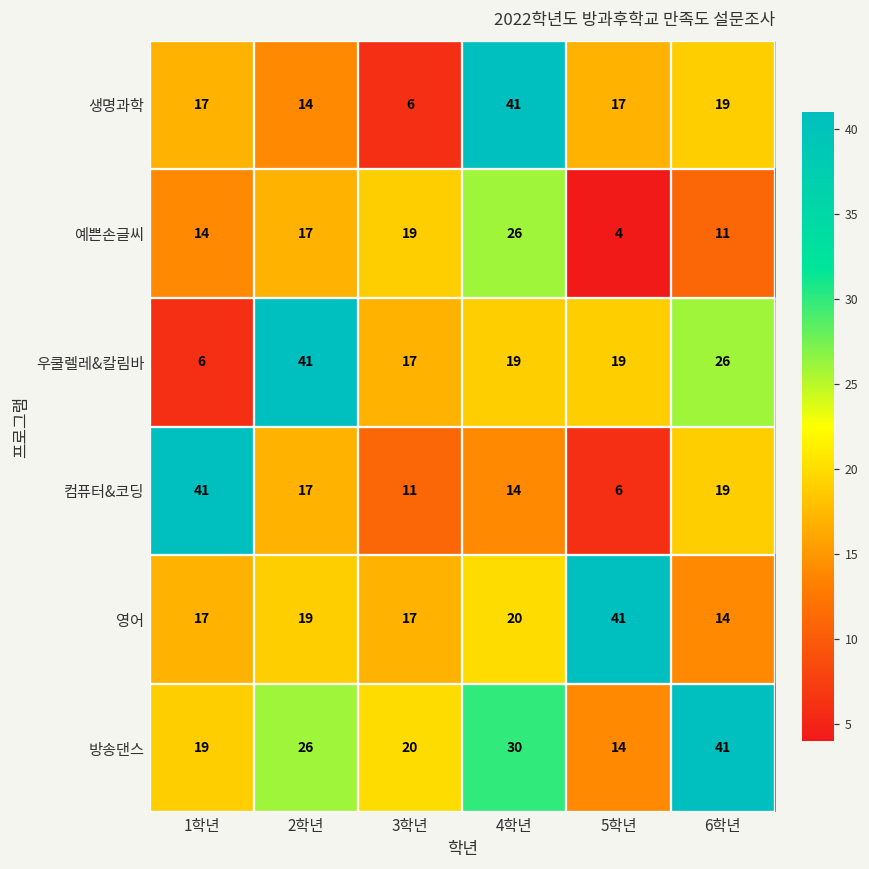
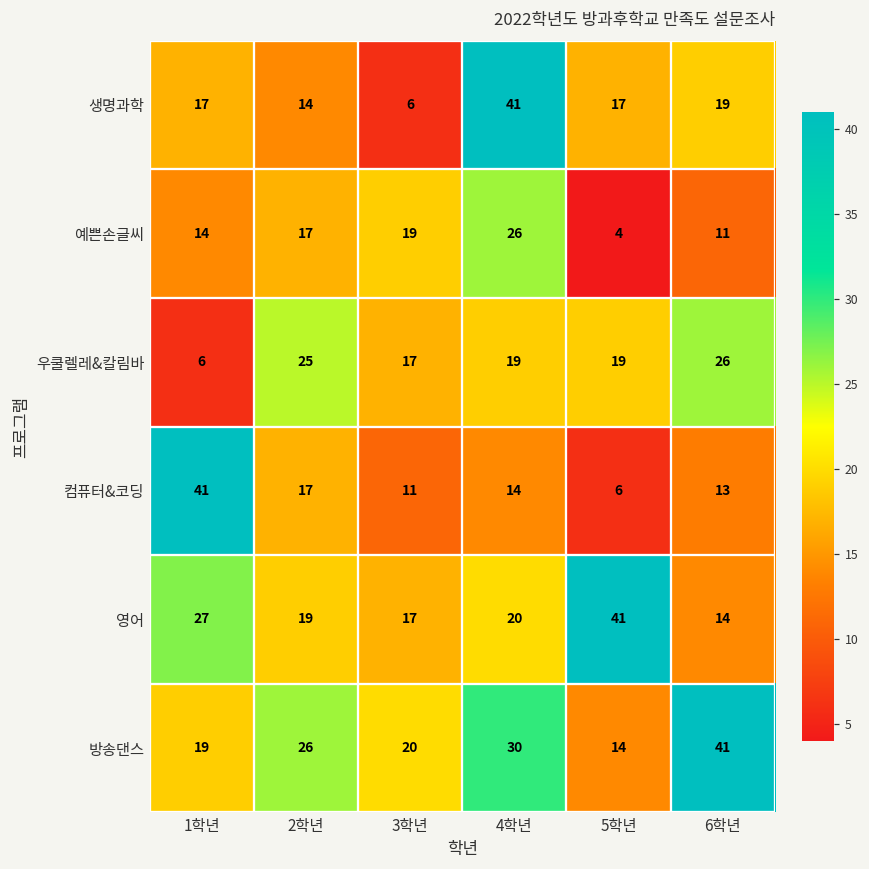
  {
    "생명과학": {
      "1학년": 17,
      "2학년": 14,
      "3학년": 6,
      "4학년": 41,
      "5학년": 17,
      "6학년": 19
    },
    "예쁜손글씨": {
      "1학년": 14,
      "2학년": 17,
      "3학년": 19,
      "4학년": 26,
      "5학년": 4,
      "6학년": 11
    },
    "우쿨렐레&칼림바": {
      "1학년": 6,
-     "2학년": 41,
+     "2학년": 25,
      "3학년": 17,
      "4학년": 19,
      "5학년": 19,
      "6학년": 26
    },
    "컴퓨터&코딩": {
      "1학년": 41,
      "2학년": 17,
      "3학년": 11,
      "4학년": 14,
      "5학년": 6,
-     "6학년": 19
+     "6학년": 13
    },
    "영어": {
-     "1학년": 17,
+     "1학년": 27,
      "2학년": 19,
      "3학년": 17,
      "4학년": 20,
      "5학년": 41,
      "6학년": 14
    },
    "방송댄스": {
      "1학년": 19,
      "2학년": 26,
      "3학년": 20,
      "4학년": 30,
      "5학년": 14,
      "6학년": 41
    }
  }
